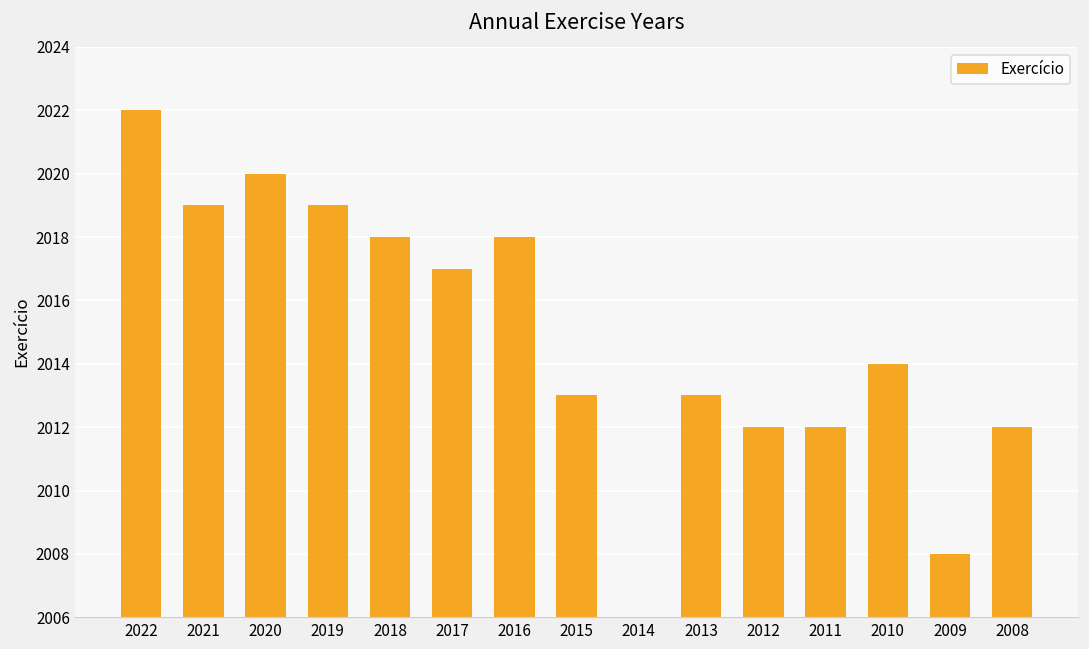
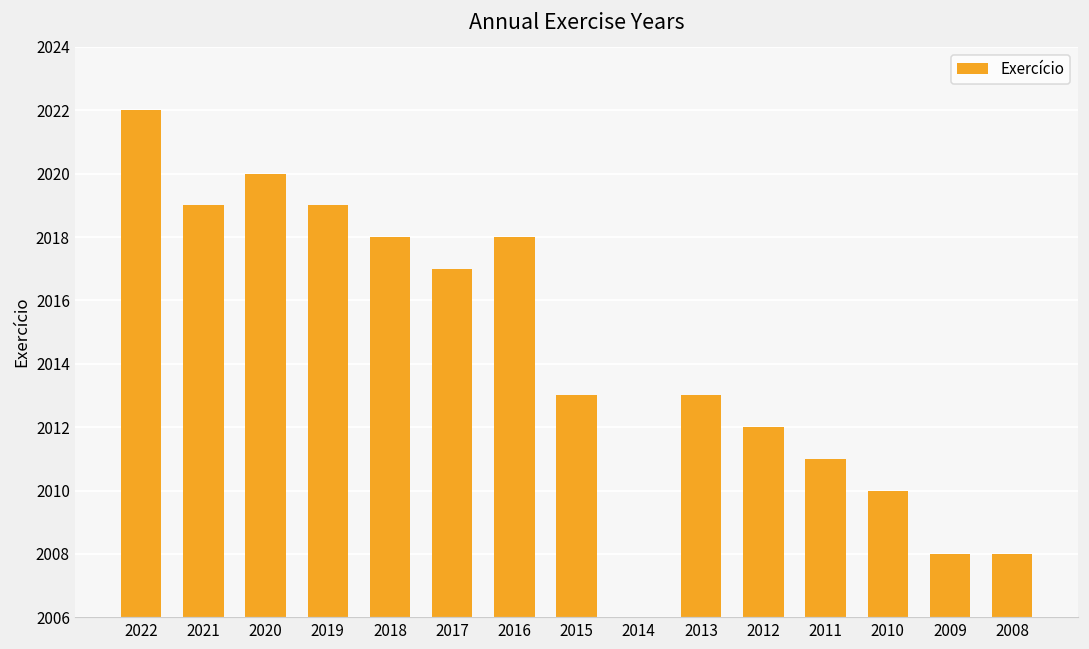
  {
    "2022": 2022,
    "2021": 2019,
    "2020": 2020,
    "2019": 2019,
    "2018": 2018,
    "2017": 2017,
    "2016": 2018,
    "2015": 2013,
    "2014": 2006,
    "2013": 2013,
    "2012": 2012,
-   "2011": 2012,
-   "2010": 2014,
+   "2011": 2011,
+   "2010": 2010,
    "2009": 2008,
-   "2008": 2012
+   "2008": 2008
  }
